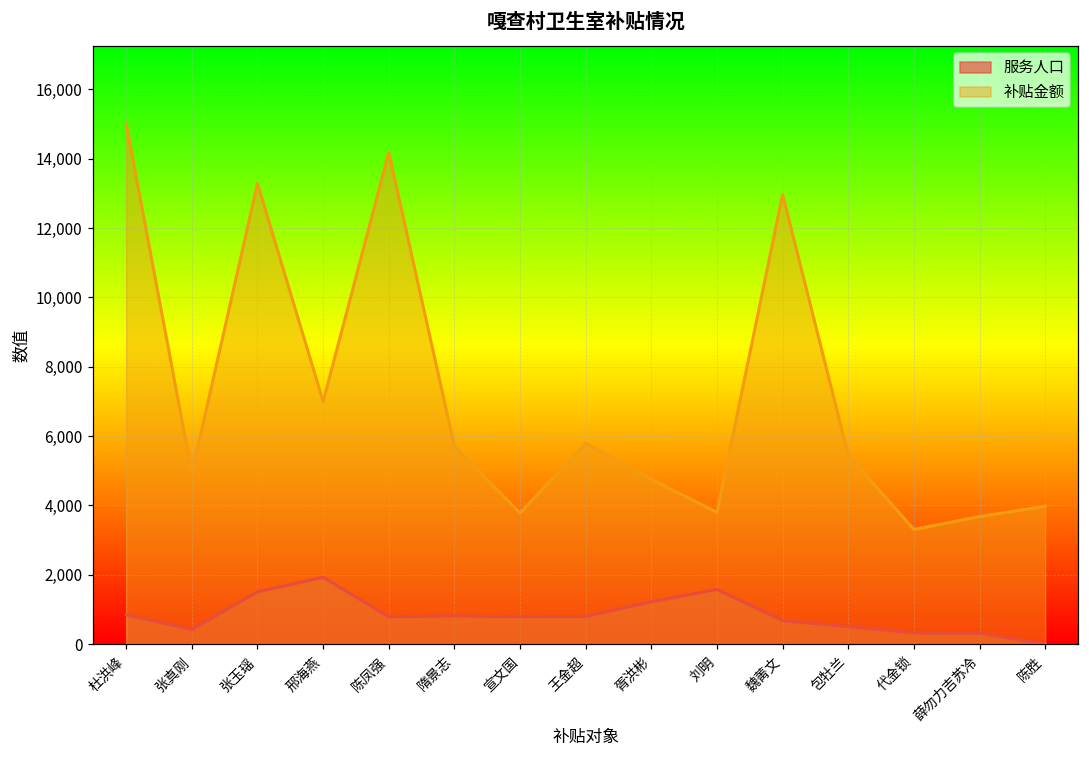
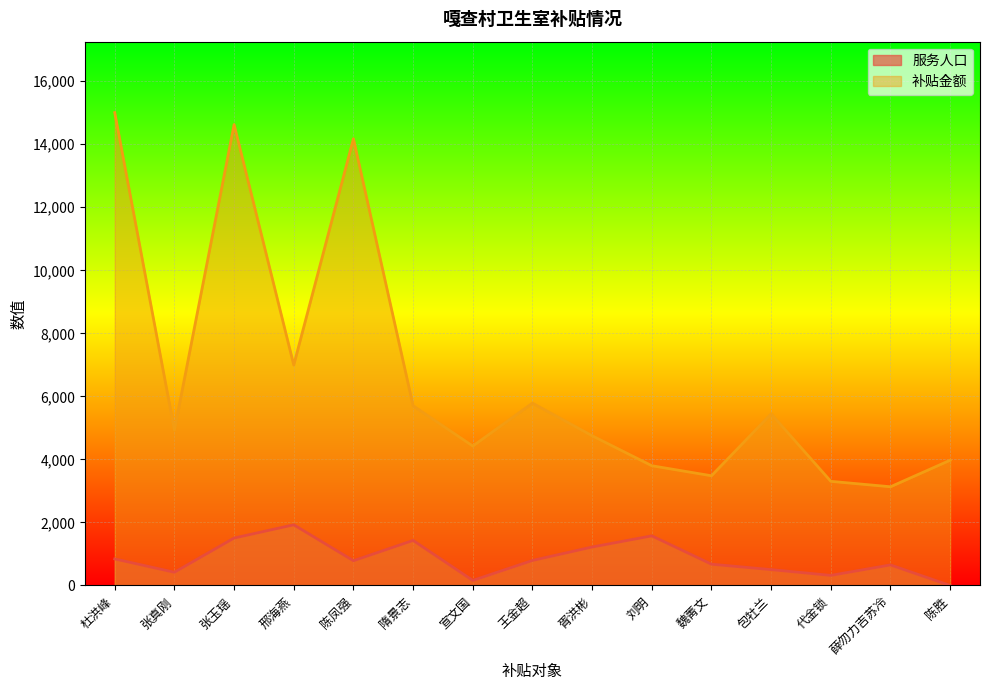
  {
    "服务人口": {
      "杜洪峰": "800",
      "张真刚": "400",
      "张玉瑶": "1,500",
      "邢海燕": "1,900",
      "陈凤强": "800",
-     "隋景志": "800",
-     "宣文国": "800",
+     "隋景志": "1,400",
+     "宣文国": "200",
      "王金超": "800",
      "胥洪彬": "1,200",
      "刘明": "1,600",
      "魏菁文": "700",
      "包牡兰": "500",
      "代金锁": "300",
-     "薛勿力吉苏冷": "300",
+     "薛勿力吉苏冷": "700",
      "陈胜": "0"
    },
    "补贴金额": {
      "杜洪峰": "15,000",
      "张真刚": "4,900",
-     "张玉瑶": "13,300",
+     "张玉瑶": "14,600",
      "邢海燕": "7,000",
      "陈凤强": "14,200",
      "隋景志": "5,700",
-     "宣文国": "3,800",
+     "宣文国": "4,400",
      "王金超": "5,800",
      "胥洪彬": "4,800",
      "刘明": "3,800",
-     "魏菁文": "13,000",
+     "魏菁文": "3,500",
      "包牡兰": "5,400",
      "代金锁": "3,300",
-     "薛勿力吉苏冷": "3,700",
+     "薛勿力吉苏冷": "3,100",
      "陈胜": "4,000"
    }
  }
